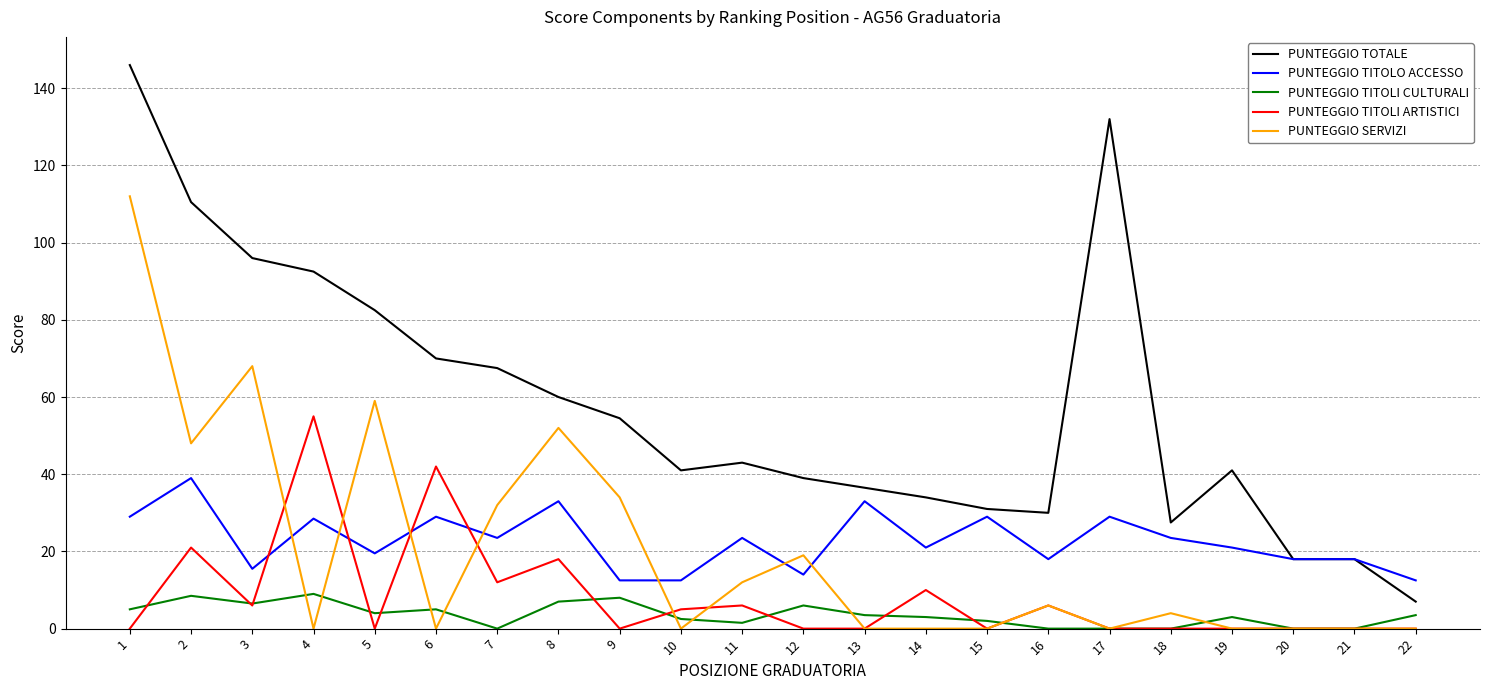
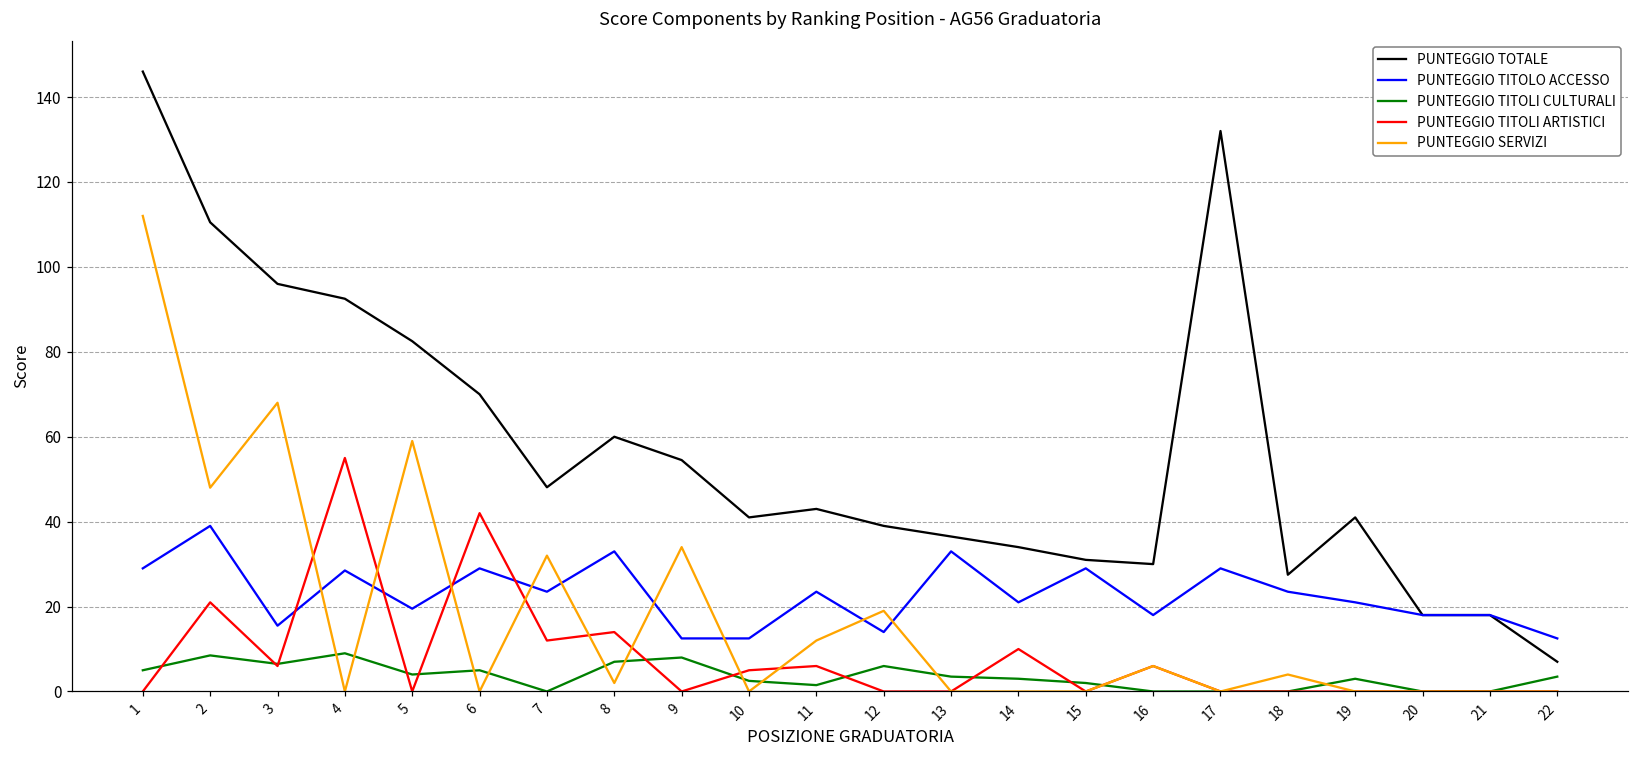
  {
    "PUNTEGGIO TOTALE": {
      "1": 146,
      "2": 111,
      "3": 96,
      "4": 93,
      "5": 83,
      "6": 70,
-     "7": 68,
+     "7": 48,
      "8": 60,
      "9": 55,
      "10": 41,
      "11": 43,
      "12": 39,
      "13": 37,
      "14": 34,
      "15": 31,
      "16": 30,
      "17": 132,
      "18": 28,
      "19": 41,
      "22": 7
    },
    "PUNTEGGIO TITOLO ACCESSO": {
      "1": 29,
      "2": 39,
      "3": 16,
      "4": 29,
      "5": 20,
      "6": 29,
      "7": 24,
      "8": 33,
      "9": 13,
      "10": 13,
      "11": 24,
      "12": 14,
      "13": 33,
      "14": 21,
      "15": 29,
      "16": 18,
      "17": 29,
      "18": 24,
      "19": 21,
      "22": 13
    },
    "PUNTEGGIO TITOLI CULTURALI": {
      "1": 5,
      "2": 9,
      "4": 9,
      "5": 4,
      "6": 5,
      "7": 0,
      "8": 7,
      "9": 8,
      "10": 3,
      "11": 2,
      "12": 6,
      "13": 4,
      "14": 3,
      "15": 2,
      "16": 0,
      "19": 3,
      "22": 4
    },
    "PUNTEGGIO TITOLI ARTISTICI": {
      "1": 0,
      "2": 21,
      "4": 55,
      "5": 0,
      "6": 42,
      "7": 12,
-     "8": 18,
+     "8": 14,
      "9": 0,
      "10": 5,
      "11": 6,
      "12": 0,
      "14": 10
    },
    "PUNTEGGIO SERVIZI": {
      "1": 112,
      "2": 48,
      "3": 68,
      "4": 0,
      "5": 59,
      "6": 0,
      "7": 32,
-     "8": 52,
+     "8": 2,
      "9": 34,
      "10": 0,
      "11": 12,
      "12": 19,
      "14": 0,
      "18": 4
    }
  }
